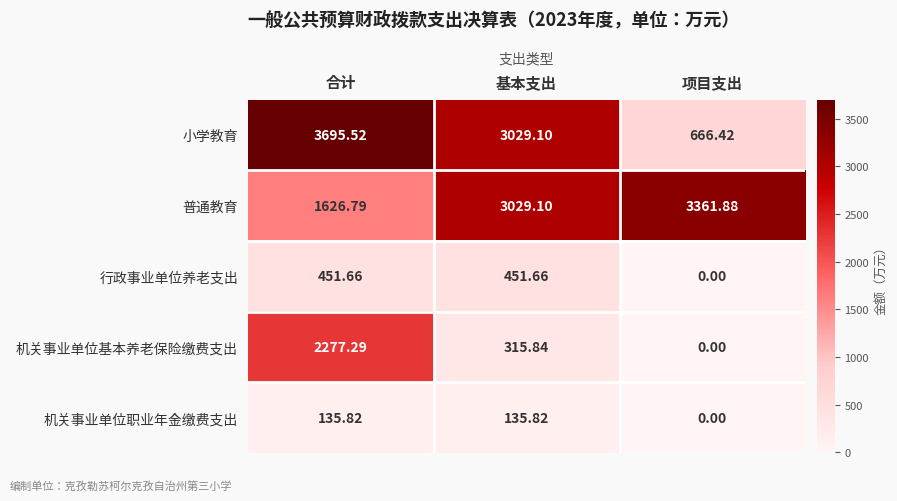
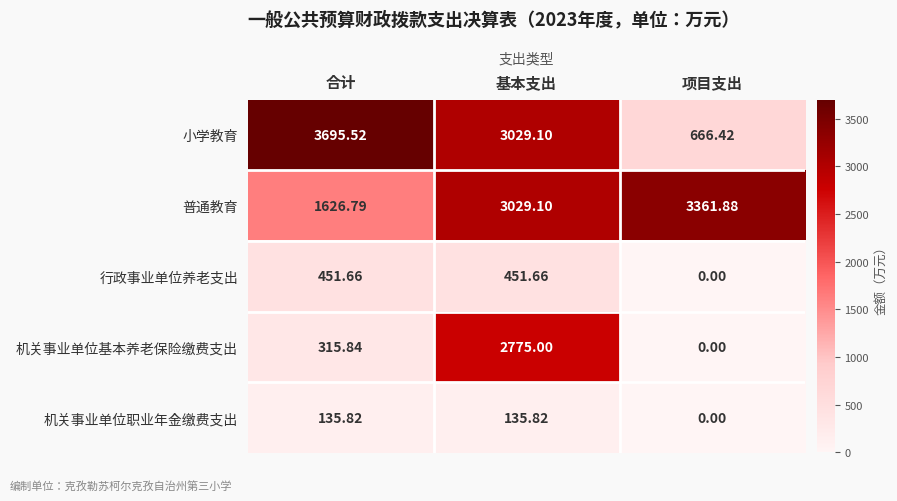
  {
    "小学教育": {
      "合计": 3695.52,
      "基本支出": 3029.10,
      "项目支出": 666.42
    },
    "普通教育": {
      "合计": 1626.79,
      "基本支出": 3029.10,
      "项目支出": 3361.88
    },
    "行政事业单位养老支出": {
      "合计": 451.66,
      "基本支出": 451.66,
      "项目支出": 0.00
    },
    "机关事业单位基本养老保险缴费支出": {
-     "合计": 2277.29,
-     "基本支出": 315.84,
+     "合计": 315.84,
+     "基本支出": 2775.00,
      "项目支出": 0.00
    },
    "机关事业单位职业年金缴费支出": {
      "合计": 135.82,
      "基本支出": 135.82,
      "项目支出": 0.00
    }
  }
